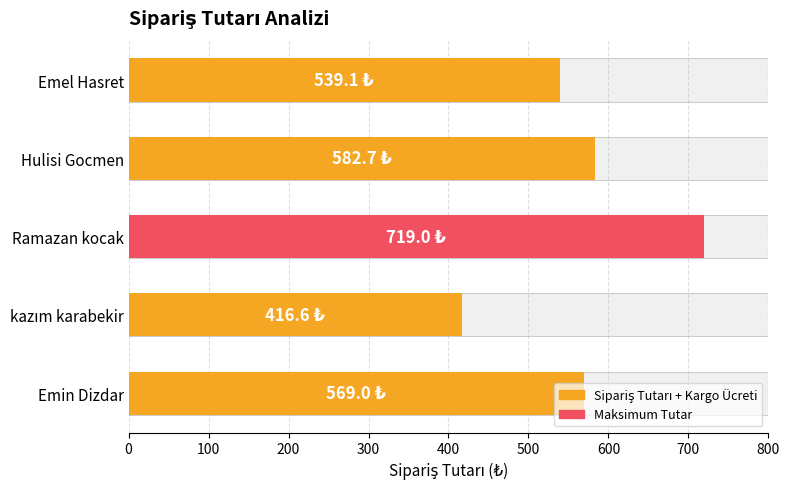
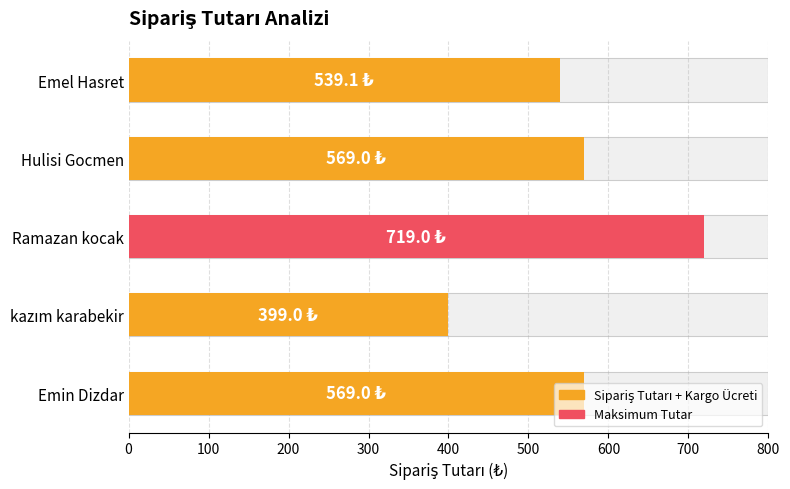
  {
    "Sipariş Tutarı + Kargo Ücreti": {
-     "Hulisi Gocmen": 582.7,
-     "kazım karabekir": 416.6
+     "Hulisi Gocmen": 569.0,
+     "kazım karabekir": 399.0
    }
  }
